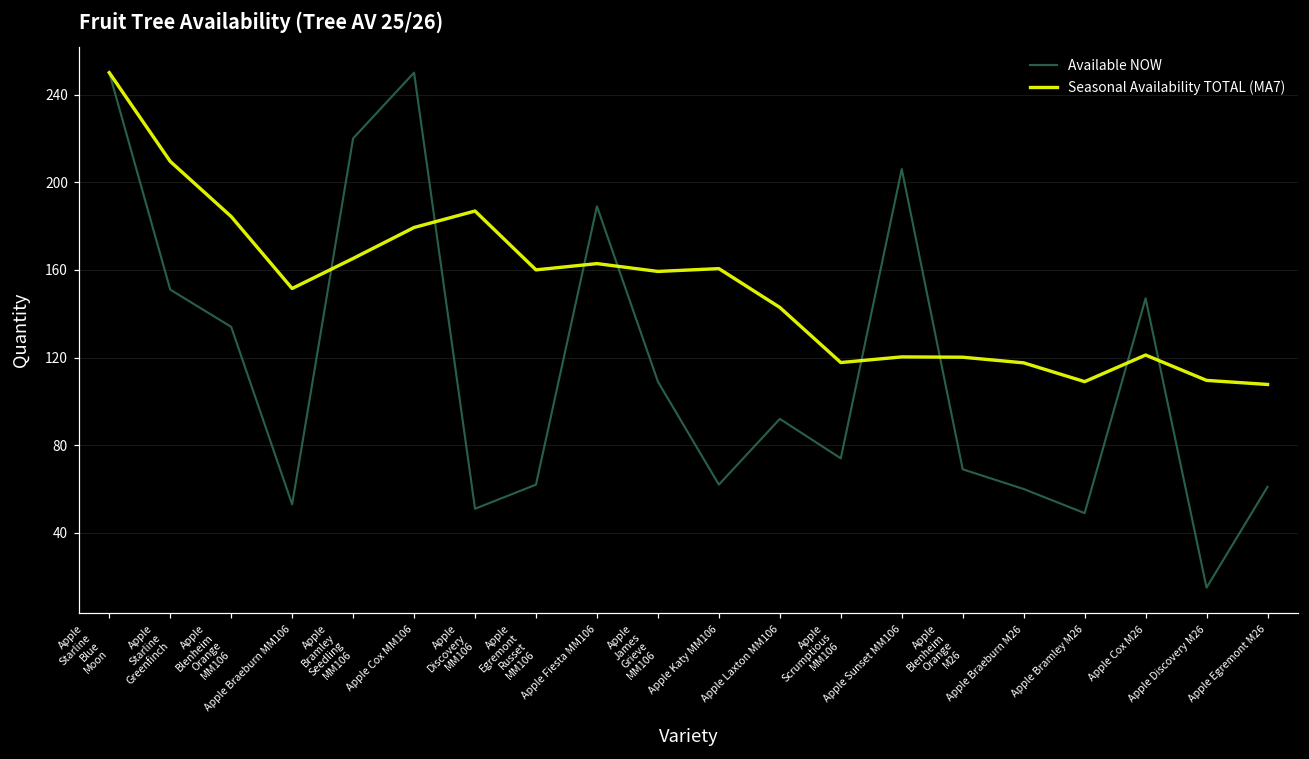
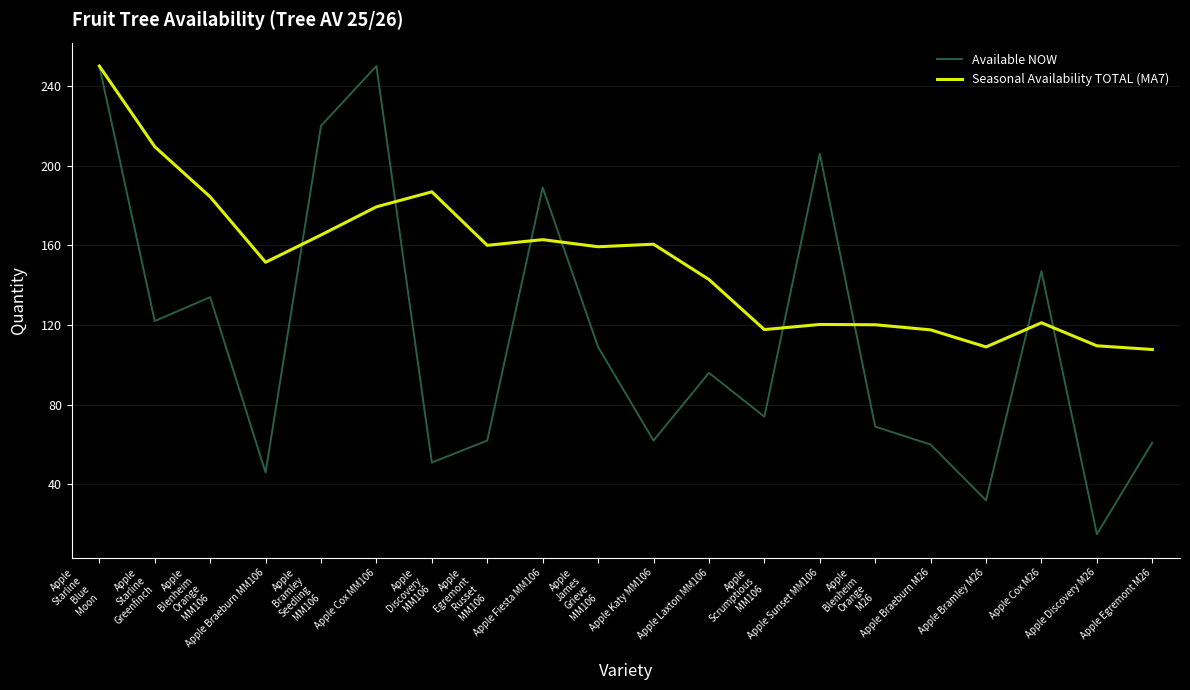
  {
    "Available NOW": {
-     "Apple Starline Greenfinch": 151,
+     "Apple Starline Greenfinch": 122,
      "Apple Blenheim Orange MM106": 134,
-     "Apple Braeburn MM106": 53,
+     "Apple Braeburn MM106": 46,
      "Apple Bramley Seedling MM106": 220,
      "Apple Cox MM106": 250,
      "Apple Discovery MM106": 51,
      "Apple Egremont Russet MM106": 62,
      "Apple Fiesta MM106": 189,
      "Apple James Grieve MM106": 109,
      "Apple Katy MM106": 62,
-     "Apple Laxton MM106": 92,
+     "Apple Laxton MM106": 96,
      "Apple Scrumptious MM106": 74,
      "Apple Sunset MM106": 206,
      "Apple Blenheim Orange M26": 69,
      "Apple Braeburn M26": 60,
-     "Apple Bramley M26": 49,
+     "Apple Bramley M26": 32,
      "Apple Cox M26": 147,
      "Apple Discovery M26": 15,
      "Apple Egremont M26": 61
    },
    "Seasonal Availability TOTAL (MA7)": {
      "Apple Starline Greenfinch": 210,
      "Apple Blenheim Orange MM106": 184,
      "Apple Braeburn MM106": 152,
      "Apple Bramley Seedling MM106": 165,
      "Apple Cox MM106": 179,
      "Apple Discovery MM106": 187,
      "Apple Egremont Russet MM106": 160,
      "Apple Fiesta MM106": 163,
      "Apple James Grieve MM106": 159,
      "Apple Katy MM106": 161,
      "Apple Laxton MM106": 143,
      "Apple Scrumptious MM106": 118,
      "Apple Sunset MM106": 120,
      "Apple Blenheim Orange M26": 120,
      "Apple Braeburn M26": 118,
      "Apple Bramley M26": 109,
      "Apple Cox M26": 121,
      "Apple Discovery M26": 110,
      "Apple Egremont M26": 108
    }
  }
